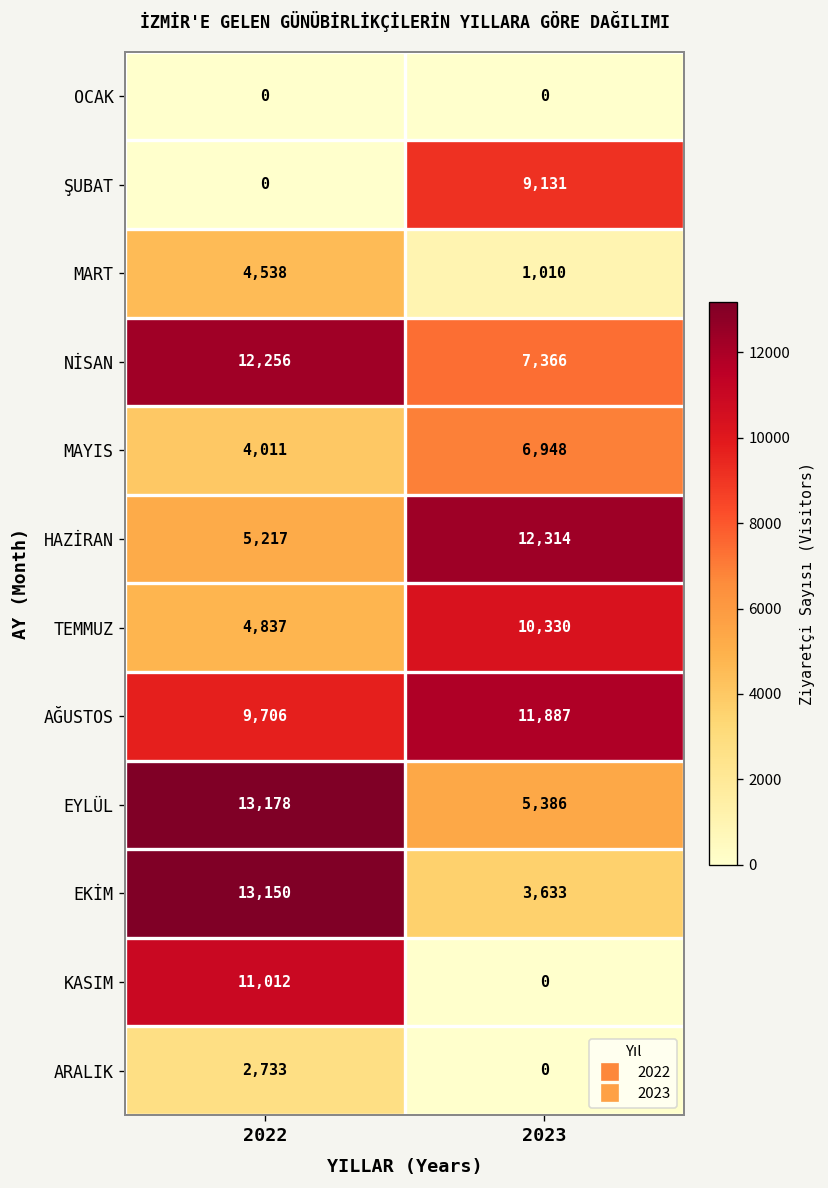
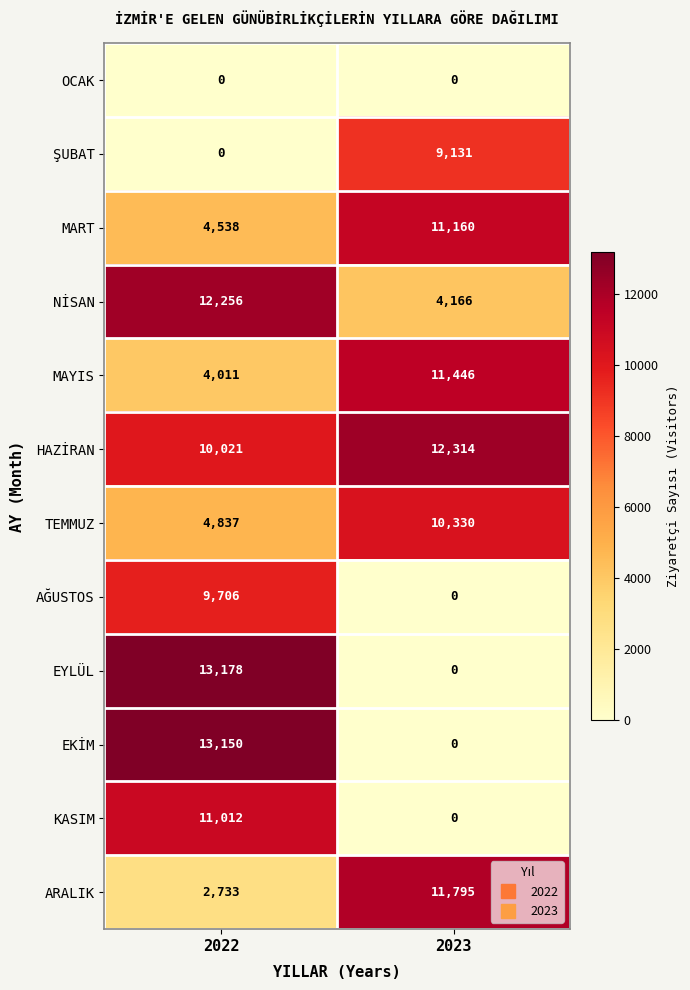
  {
    "OCAK": {
      "2022": "0",
      "2023": "0"
    },
    "ŞUBAT": {
      "2022": "0",
      "2023": "9,131"
    },
    "MART": {
      "2022": "4,538",
-     "2023": "1,010"
+     "2023": "11,160"
    },
    "NİSAN": {
      "2022": "12,256",
-     "2023": "7,366"
+     "2023": "4,166"
    },
    "MAYIS": {
      "2022": "4,011",
-     "2023": "6,948"
+     "2023": "11,446"
    },
    "HAZİRAN": {
-     "2022": "5,217",
+     "2022": "10,021",
      "2023": "12,314"
    },
    "TEMMUZ": {
      "2022": "4,837",
      "2023": "10,330"
    },
    "AĞUSTOS": {
      "2022": "9,706",
-     "2023": "11,887"
+     "2023": "0"
    },
    "EYLÜL": {
      "2022": "13,178",
-     "2023": "5,386"
+     "2023": "0"
    },
    "EKİM": {
      "2022": "13,150",
-     "2023": "3,633"
+     "2023": "0"
    },
    "KASIM": {
      "2022": "11,012",
      "2023": "0"
    },
    "ARALIK": {
      "2022": "2,733",
-     "2023": "0"
+     "2023": "11,795"
    }
  }
